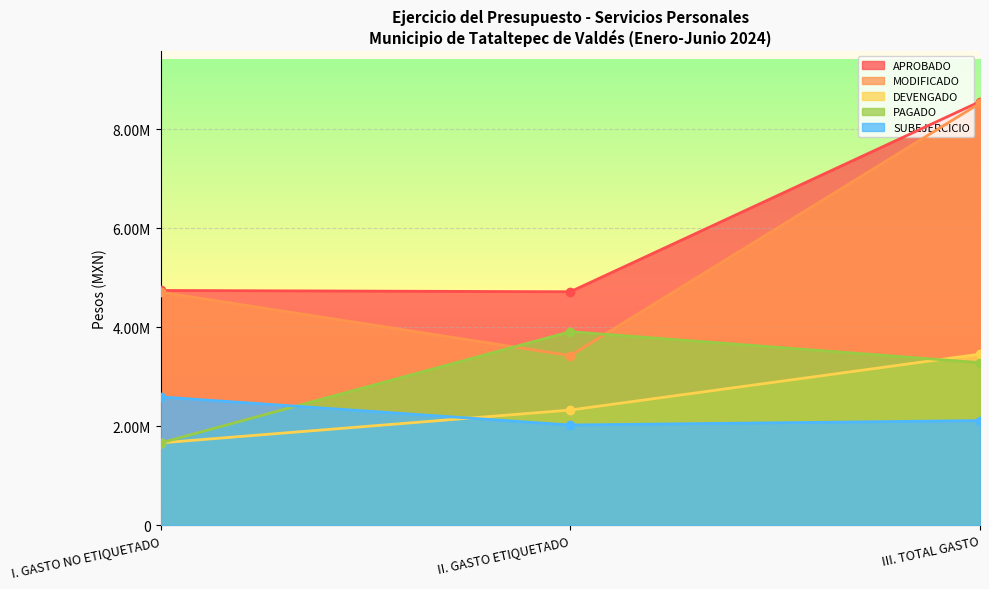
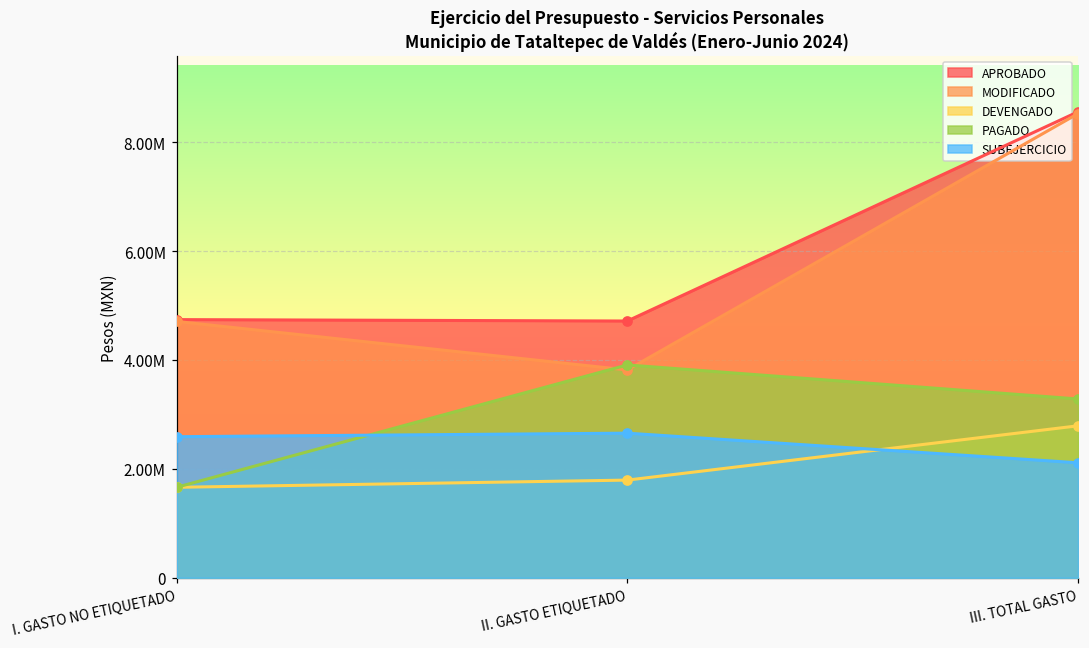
  {
    "APROBADO": {
      "II. GASTO ETIQUETADO": 4700000
    },
    "MODIFICADO": {
-     "II. GASTO ETIQUETADO": 3400000
+     "II. GASTO ETIQUETADO": 3800000
    },
    "DEVENGADO": {
-     "II. GASTO ETIQUETADO": 2300000,
-     "III. TOTAL GASTO": 3500000
+     "II. GASTO ETIQUETADO": 1800000,
+     "III. TOTAL GASTO": 2800000
    },
    "PAGADO": {
      "II. GASTO ETIQUETADO": 3900000,
      "III. TOTAL GASTO": 3300000
    },
    "SUBEJERCICIO": {
      "I. GASTO NO ETIQUETADO": 2600000,
-     "II. GASTO ETIQUETADO": 2000000,
+     "II. GASTO ETIQUETADO": 2700000,
      "III. TOTAL GASTO": 2100000
    }
  }
